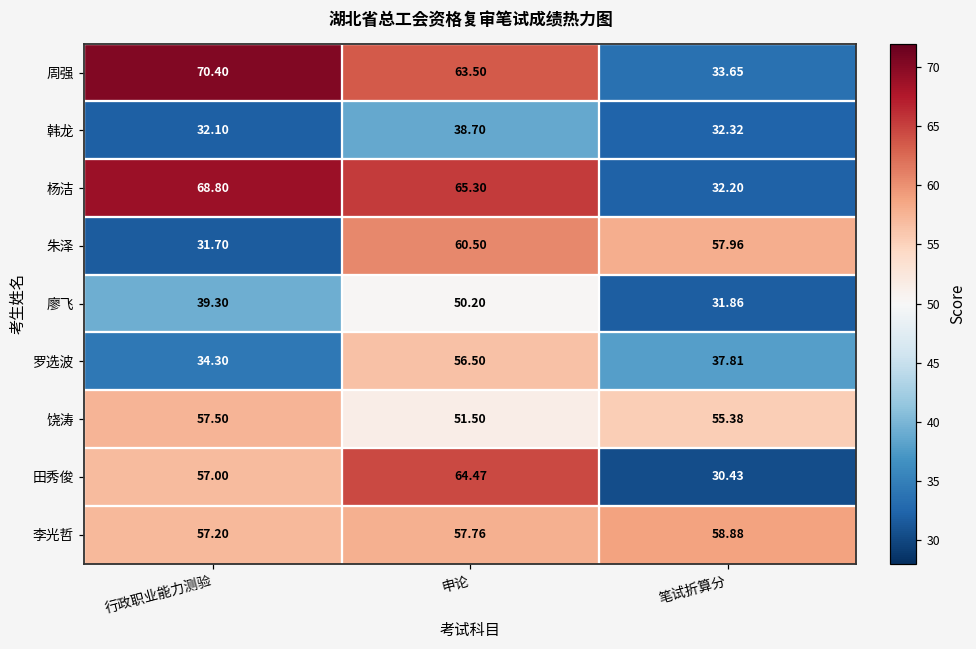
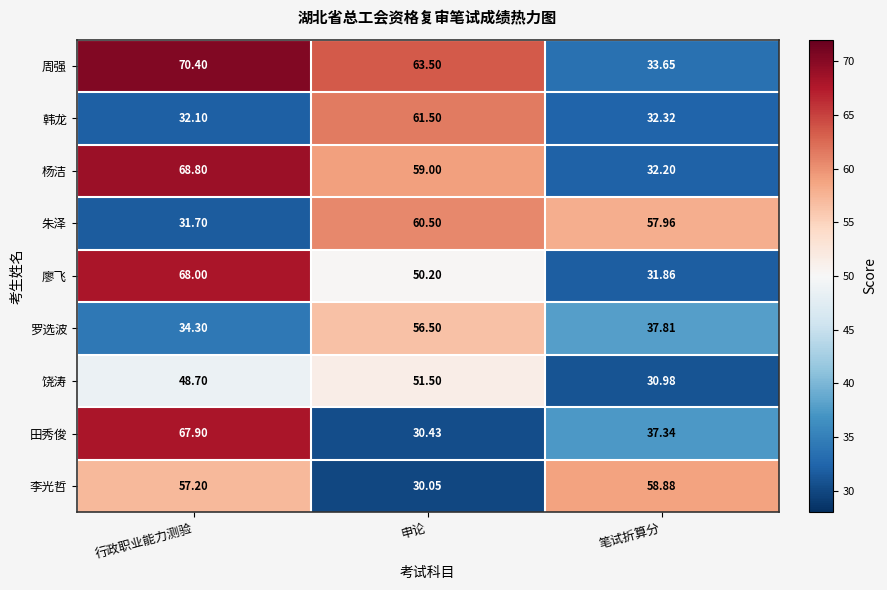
  {
    "周强": {
      "行政职业能力测验": 70.40,
      "申论": 63.50,
      "笔试折算分": 33.65
    },
    "韩龙": {
      "行政职业能力测验": 32.10,
-     "申论": 38.70,
+     "申论": 61.50,
      "笔试折算分": 32.32
    },
    "杨洁": {
      "行政职业能力测验": 68.80,
-     "申论": 65.30,
+     "申论": 59.00,
      "笔试折算分": 32.20
    },
    "朱泽": {
      "行政职业能力测验": 31.70,
      "申论": 60.50,
      "笔试折算分": 57.96
    },
    "廖飞": {
-     "行政职业能力测验": 39.30,
+     "行政职业能力测验": 68.00,
      "申论": 50.20,
      "笔试折算分": 31.86
    },
    "罗选波": {
      "行政职业能力测验": 34.30,
      "申论": 56.50,
      "笔试折算分": 37.81
    },
    "饶涛": {
-     "行政职业能力测验": 57.50,
+     "行政职业能力测验": 48.70,
      "申论": 51.50,
-     "笔试折算分": 55.38
+     "笔试折算分": 30.98
    },
    "田秀俊": {
-     "行政职业能力测验": 57.00,
-     "申论": 64.47,
-     "笔试折算分": 30.43
+     "行政职业能力测验": 67.90,
+     "申论": 30.43,
+     "笔试折算分": 37.34
    },
    "李光哲": {
      "行政职业能力测验": 57.20,
-     "申论": 57.76,
+     "申论": 30.05,
      "笔试折算分": 58.88
    }
  }
